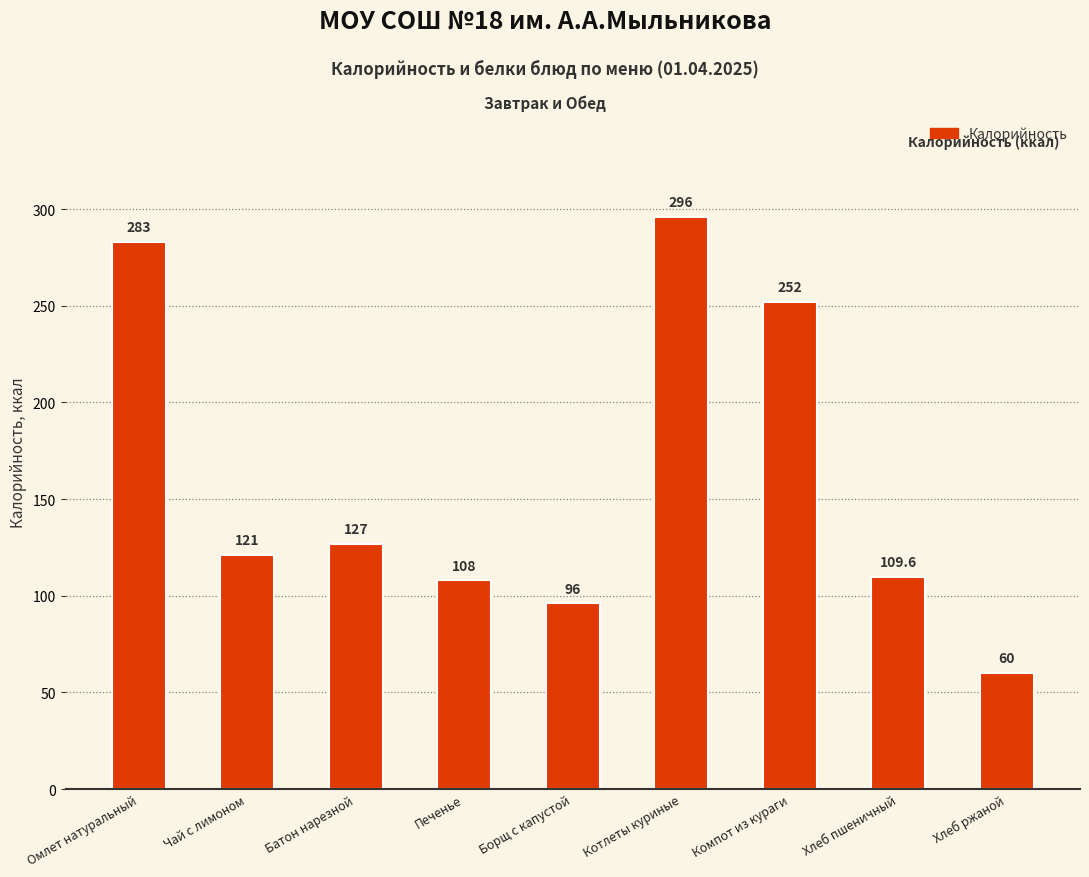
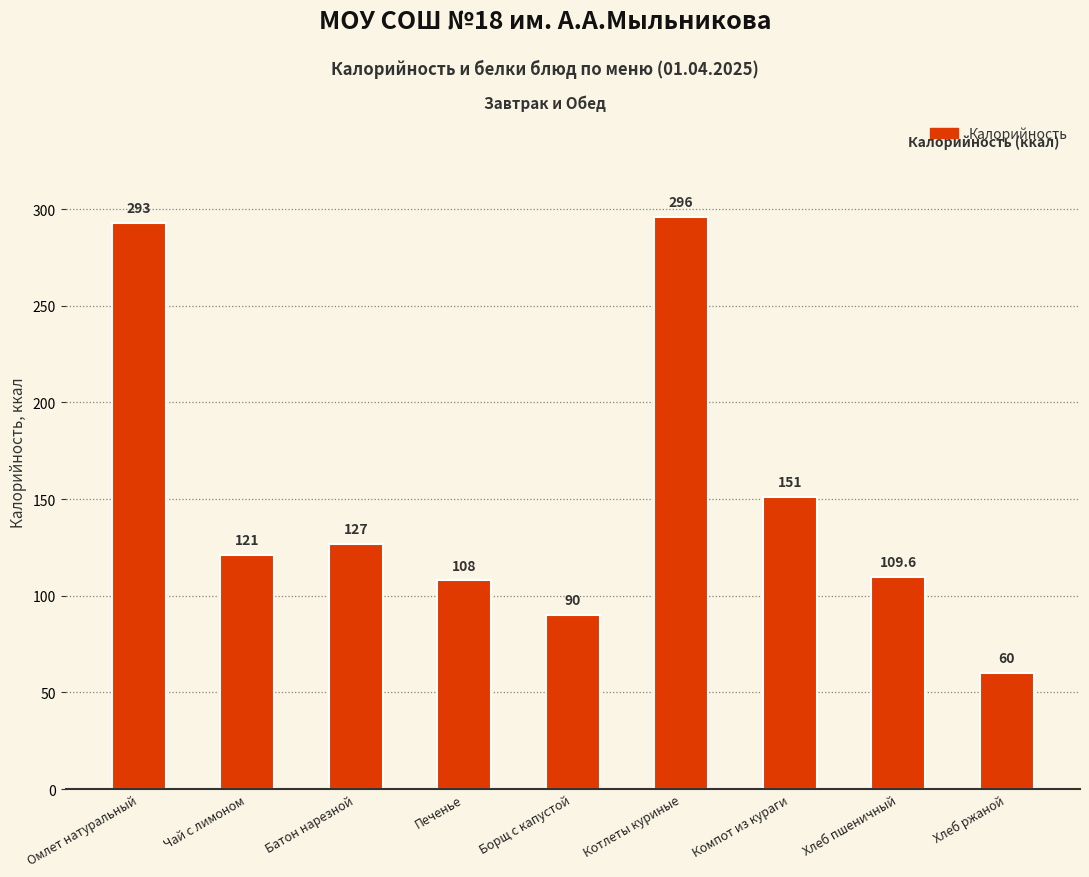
  {
-   "Омлет натуральный": 283,
+   "Омлет натуральный": 293,
    "Чай с лимоном": 121,
    "Батон нарезной": 127,
    "Печенье": 108,
-   "Борщ с капустой": 96,
+   "Борщ с капустой": 90,
    "Котлеты куриные": 296,
-   "Компот из кураги": 252,
+   "Компот из кураги": 151,
    "Хлеб пшеничный": 109.6,
    "Хлеб ржаной": 60
  }
